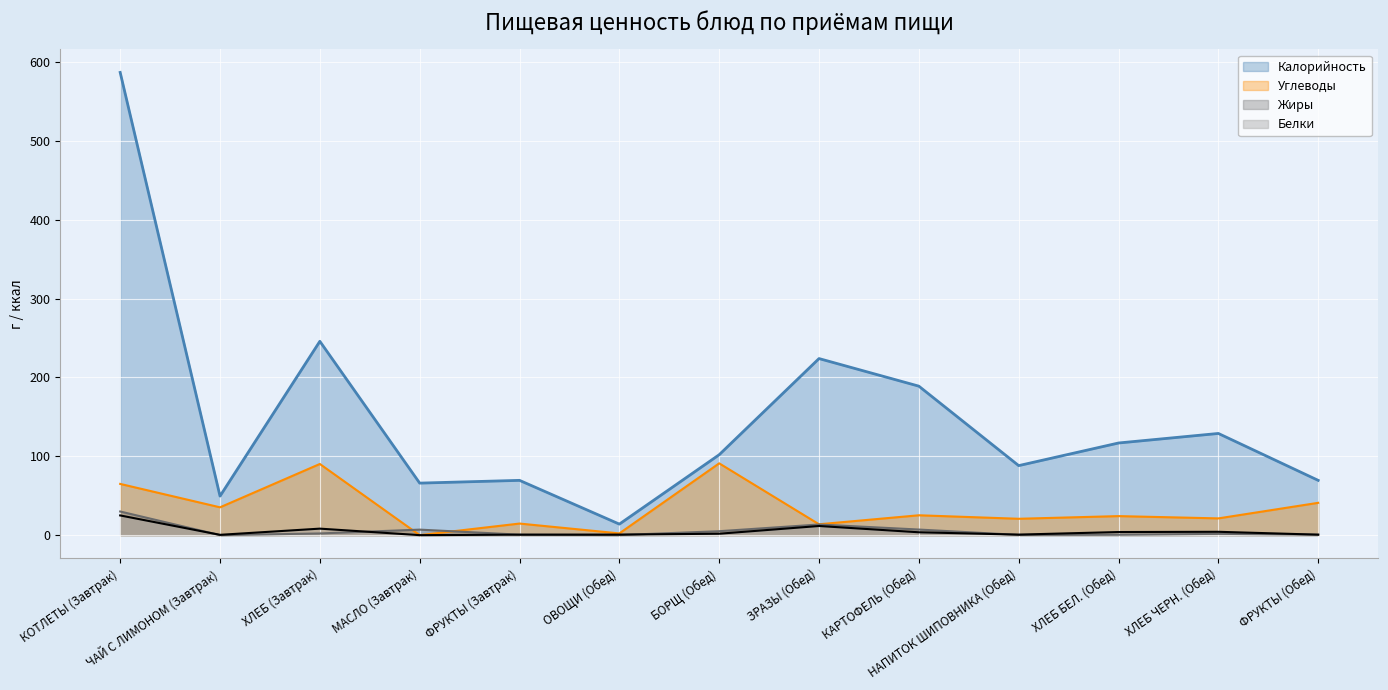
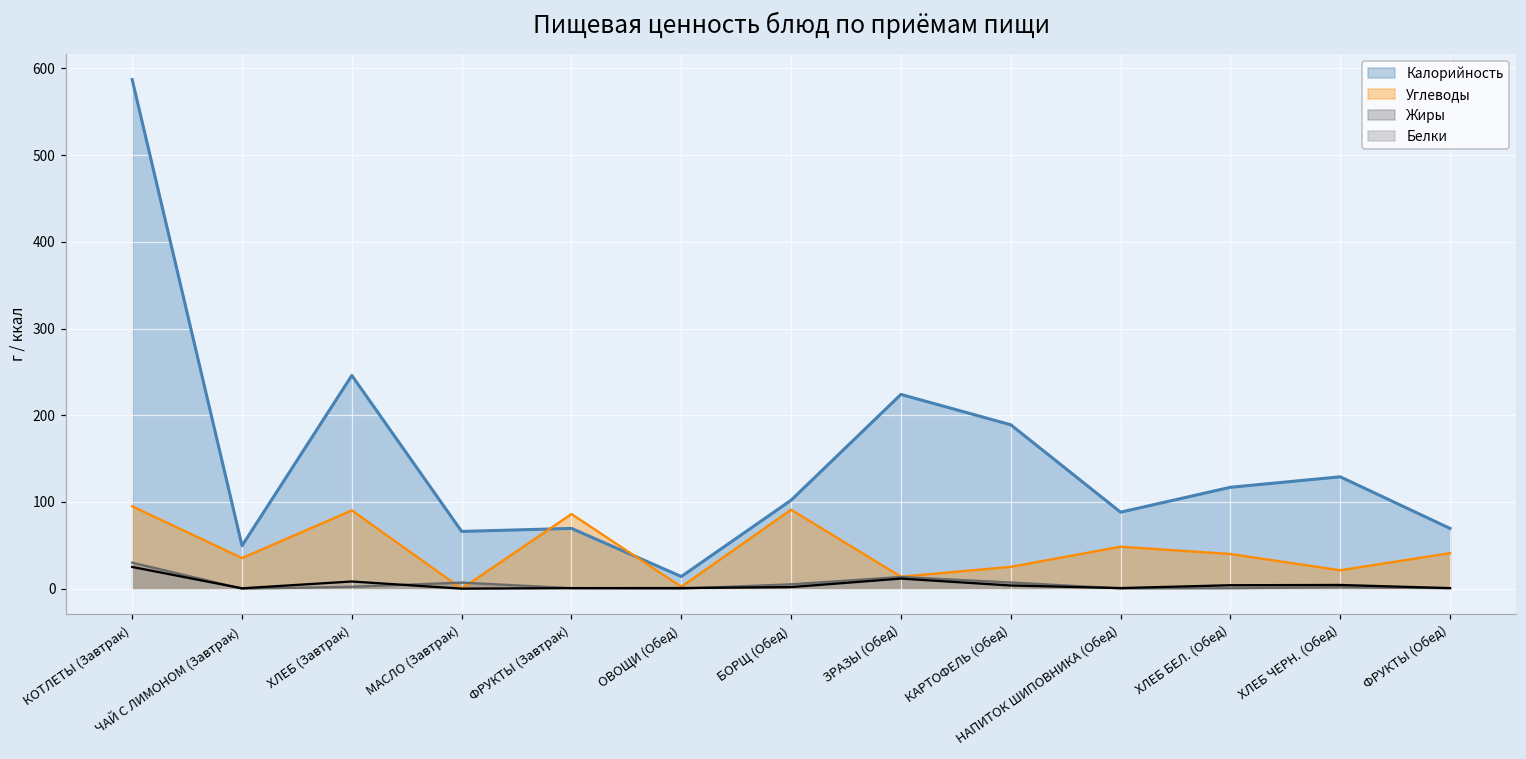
  {
    "Углеводы": {
-     "КОТЛЕТЫ (Завтрак)": 70,
+     "КОТЛЕТЫ (Завтрак)": 100,
      "ЧАЙ С ЛИМОНОМ (Завтрак)": 40,
      "ХЛЕБ (Завтрак)": 90,
-     "ФРУКТЫ (Завтрак)": 10,
+     "ФРУКТЫ (Завтрак)": 90,
      "БОРЩ (Обед)": 90,
      "КАРТОФЕЛЬ (Обед)": 30,
-     "НАПИТОК ШИПОВНИКА (Обед)": 20,
-     "ХЛЕБ БЕЛ. (Обед)": 20,
+     "НАПИТОК ШИПОВНИКА (Обед)": 50,
+     "ХЛЕБ БЕЛ. (Обед)": 40,
      "ХЛЕБ ЧЕРН. (Обед)": 20,
      "ФРУКТЫ (Обед)": 40
    }
  }
